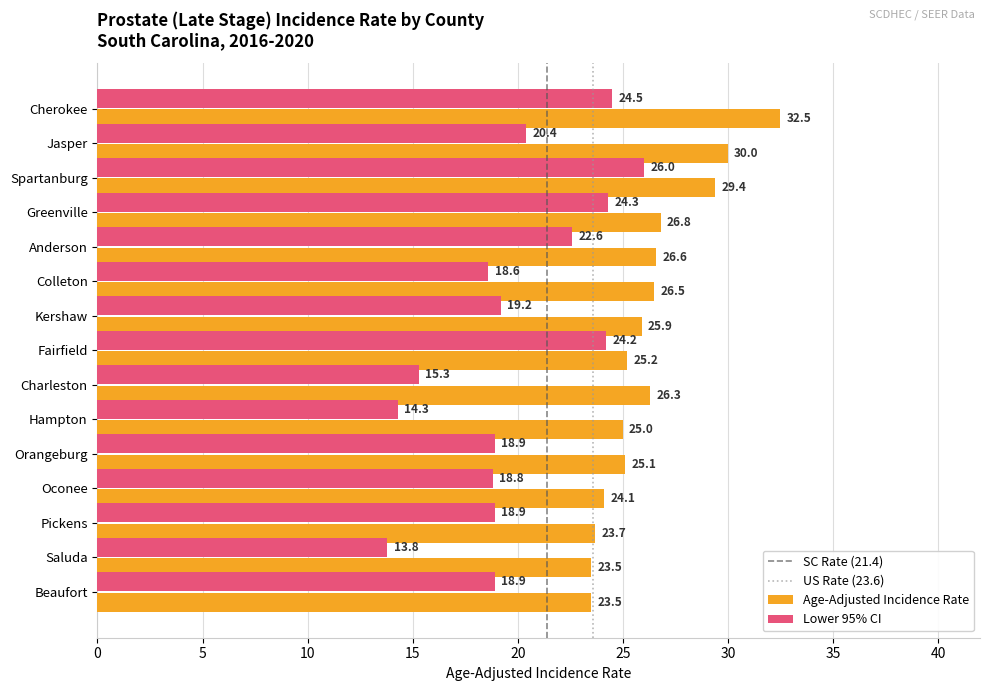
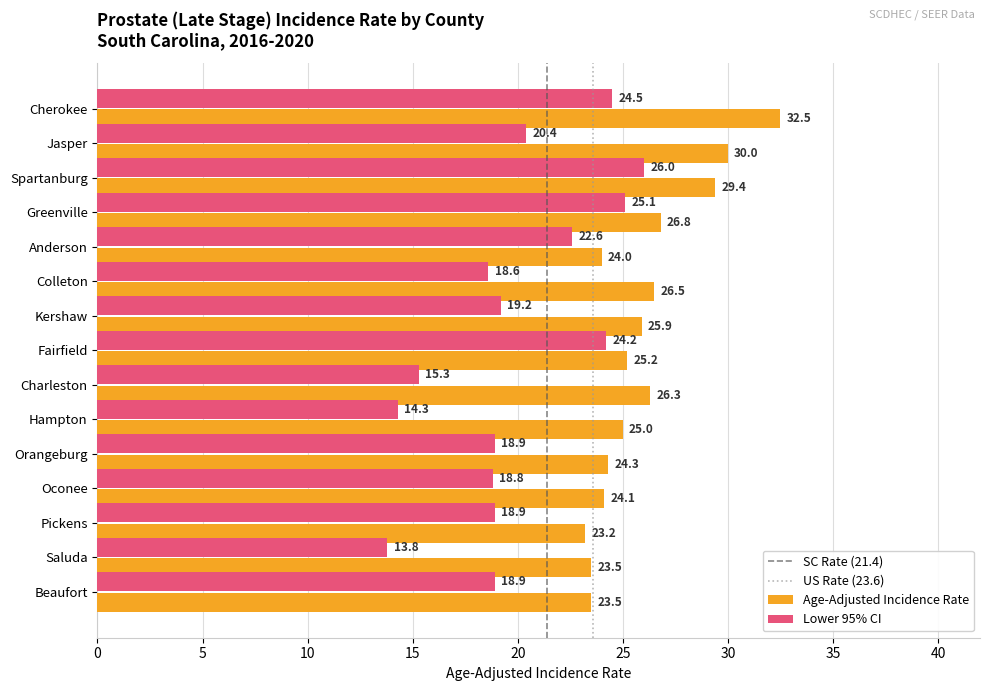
  {
    "Age-Adjusted Incidence Rate": {
      "Cherokee": 32.5,
      "Jasper": 30.0,
      "Spartanburg": 29.4,
      "Greenville": 26.8,
-     "Anderson": 26.6,
+     "Anderson": 24.0,
      "Colleton": 26.5,
      "Kershaw": 25.9,
      "Fairfield": 25.2,
      "Charleston": 26.3,
      "Hampton": 25.0,
-     "Orangeburg": 25.1,
+     "Orangeburg": 24.3,
      "Oconee": 24.1,
-     "Pickens": 23.7,
+     "Pickens": 23.2,
      "Saluda": 23.5,
      "Beaufort": 23.5
    },
    "Lower 95% CI": {
      "Cherokee": 24.5,
      "Jasper": 20.4,
      "Spartanburg": 26.0,
-     "Greenville": 24.3,
+     "Greenville": 25.1,
      "Anderson": 22.6,
      "Colleton": 18.6,
      "Kershaw": 19.2,
      "Fairfield": 24.2,
      "Charleston": 15.3,
      "Hampton": 14.3,
      "Orangeburg": 18.9,
      "Oconee": 18.8,
      "Pickens": 18.9,
      "Saluda": 13.8,
      "Beaufort": 18.9
    }
  }
